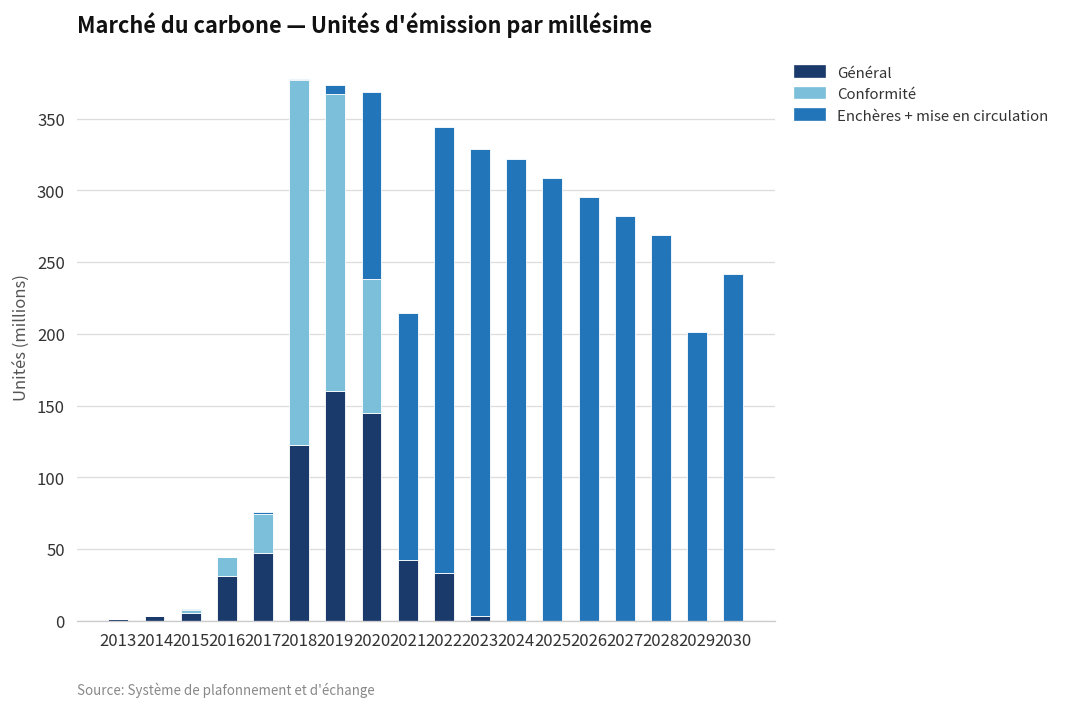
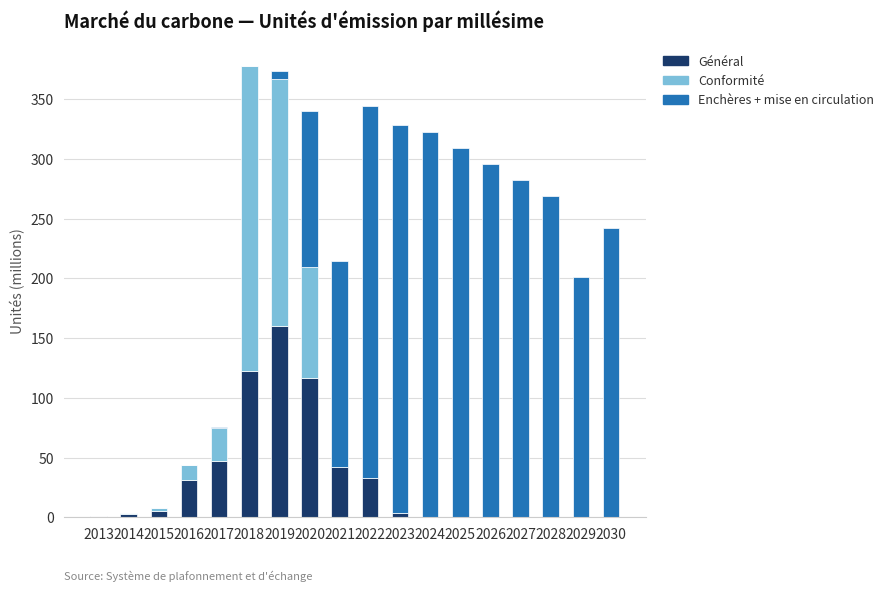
  {
    "Général": {
      "2014": 3,
      "2015": 5,
      "2016": 31,
      "2017": 47,
      "2018": 123,
      "2019": 160,
-     "2020": 145,
+     "2020": 116,
      "2021": 42,
      "2022": 33,
      "2023": 3,
      "2024": 0,
      "2025": 0,
      "2026": 0,
      "2027": 0,
      "2028": 0,
      "2029": 0,
      "2030": 0
    },
    "Conformité": {
      "2015": 3,
      "2016": 13,
      "2017": 27,
      "2018": 255,
      "2019": 207,
      "2020": 93,
      "2021": 0,
      "2022": 0,
      "2023": 0,
      "2024": 0,
      "2025": 0,
      "2026": 0,
      "2027": 0,
      "2028": 0,
      "2029": 0,
      "2030": 0
    },
    "Enchères + mise en circulation": {
      "2013": 0,
      "2014": 0,
      "2016": 0,
      "2019": 6,
      "2020": 131,
      "2021": 172,
      "2022": 311,
      "2023": 325,
      "2024": 322,
      "2025": 309,
      "2026": 295,
      "2027": 282,
      "2028": 269,
      "2029": 201,
      "2030": 242
    }
  }
